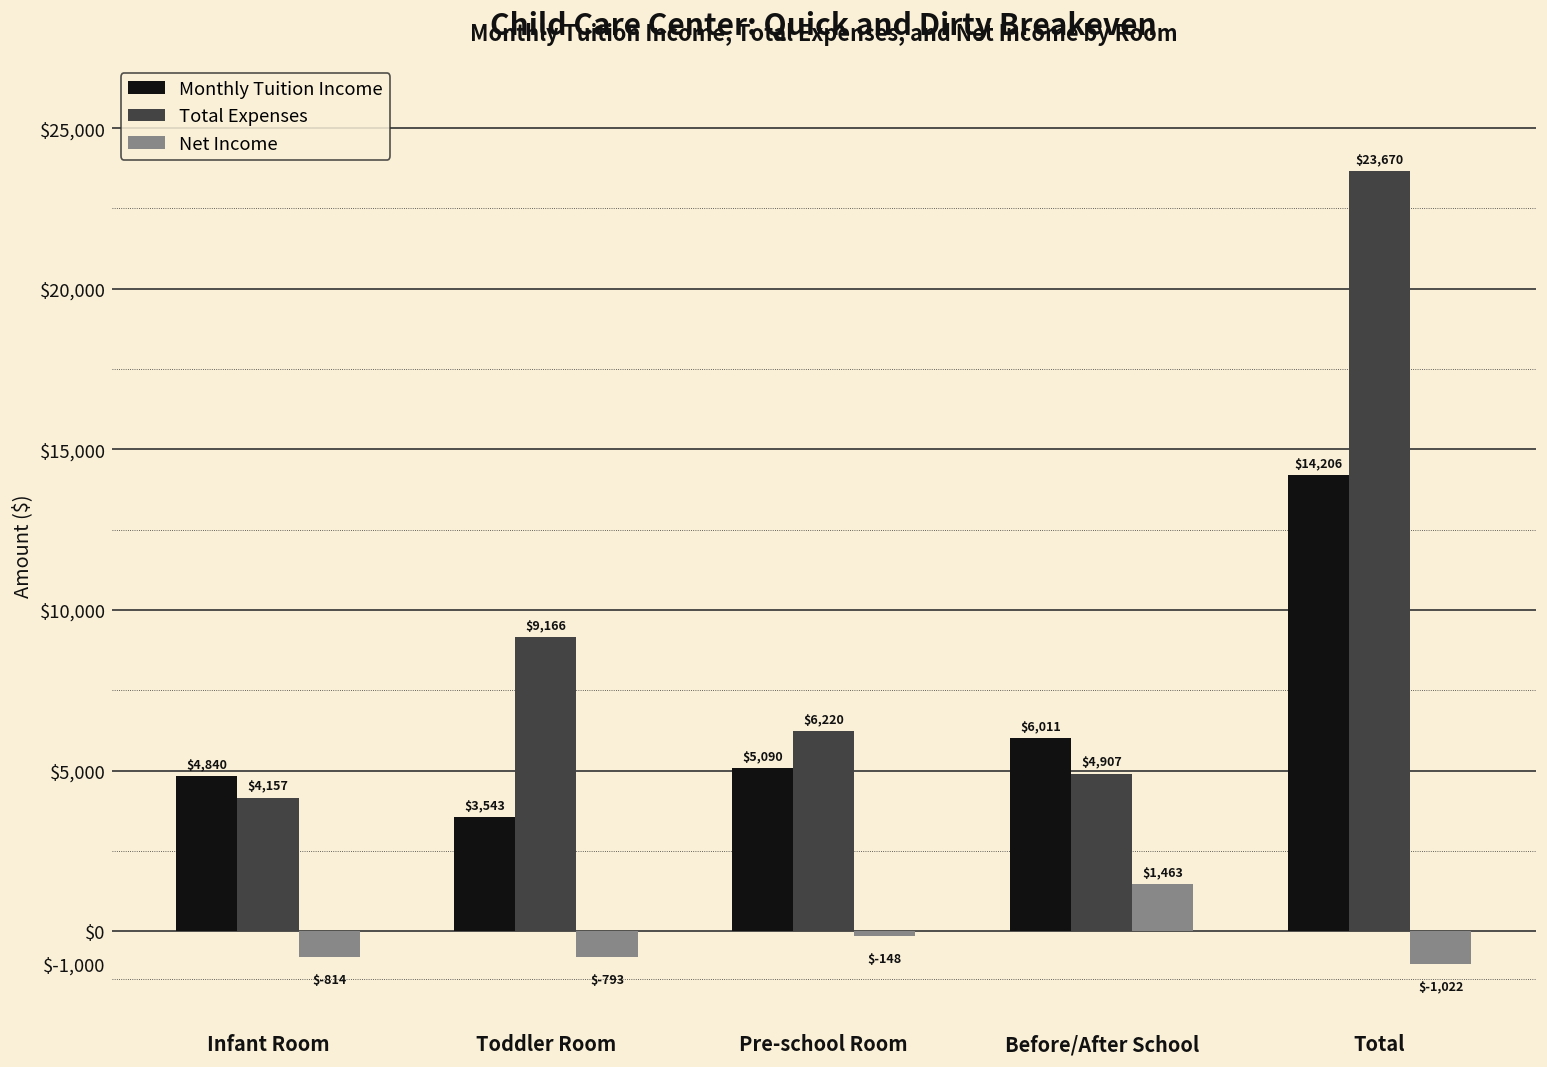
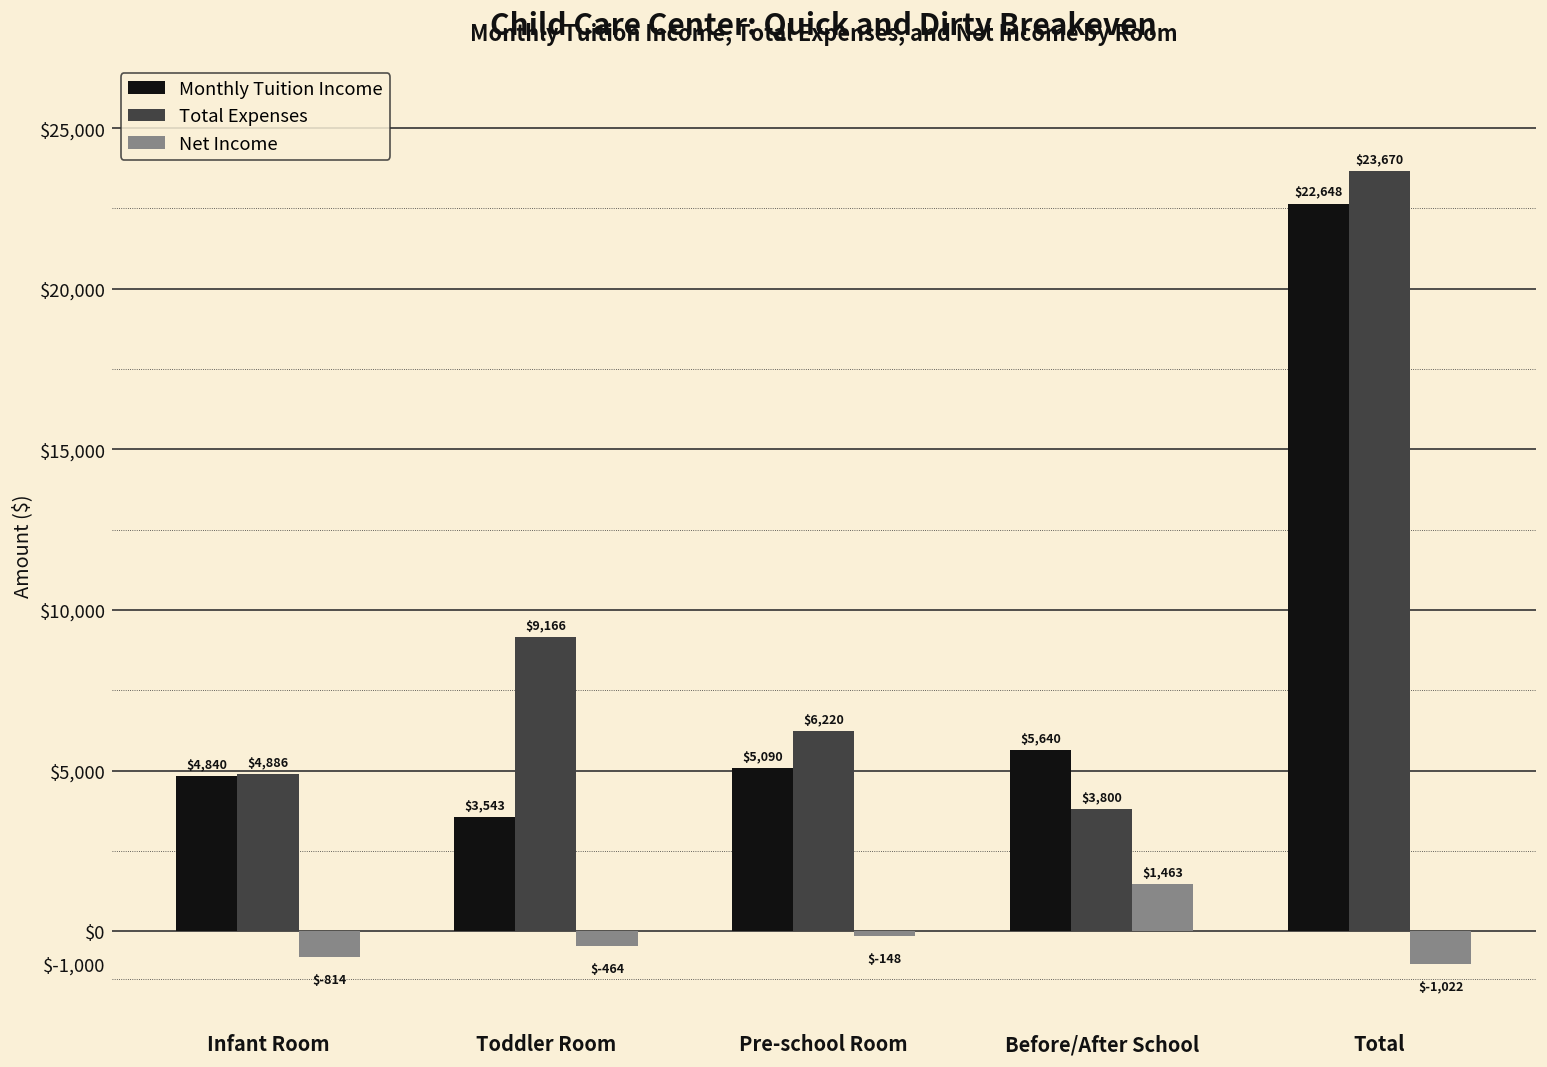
  {
    "Monthly Tuition Income": {
      "Infant Room": "$4,840",
      "Toddler Room": "$3,543",
      "Pre-school Room": "$5,090",
-     "Before/After School": "$6,011",
-     "Total": "$14,206"
+     "Before/After School": "$5,640",
+     "Total": "$22,648"
    },
    "Total Expenses": {
-     "Infant Room": "$4,157",
+     "Infant Room": "$4,886",
      "Toddler Room": "$9,166",
      "Pre-school Room": "$6,220",
-     "Before/After School": "$4,907",
+     "Before/After School": "$3,800",
      "Total": "$23,670"
    },
    "Net Income": {
      "Infant Room": "$-814",
-     "Toddler Room": "$-793",
+     "Toddler Room": "$-464",
      "Pre-school Room": "$-148",
      "Before/After School": "$1,463",
      "Total": "$-1,022"
    }
  }
